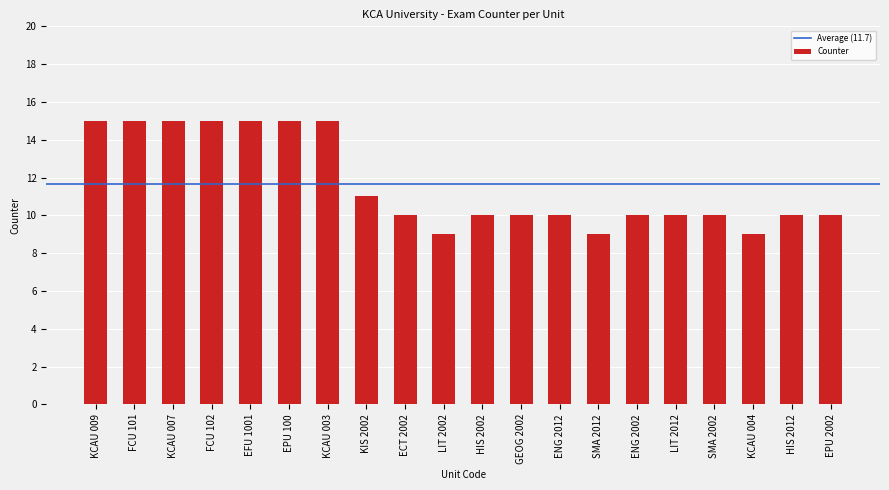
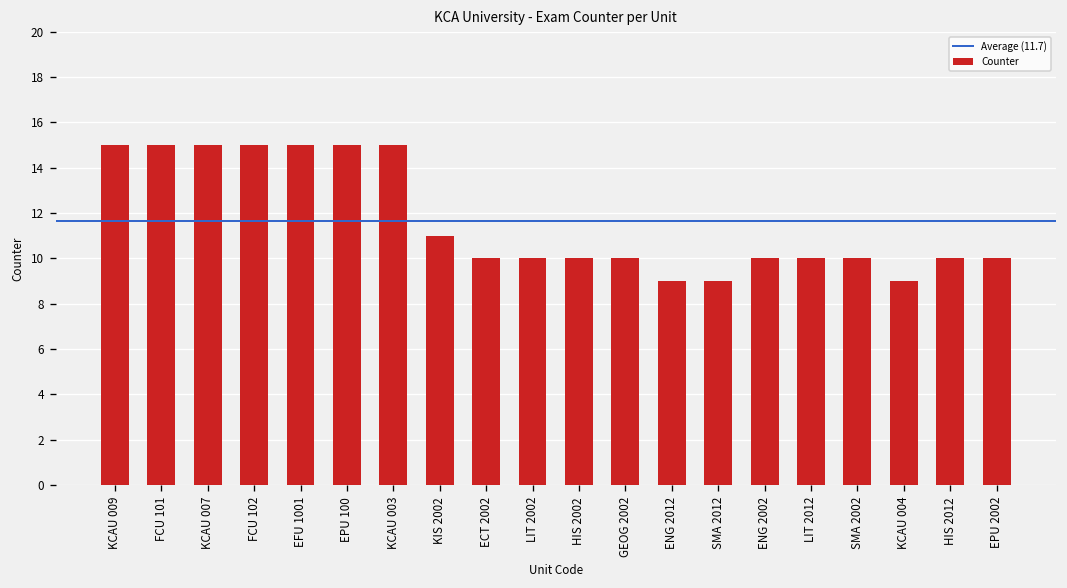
  {
    "KCAU 009": 15,
    "FCU 101": 15,
    "KCAU 007": 15,
    "FCU 102": 15,
    "EFU 1001": 15,
    "EPU 100": 15,
    "KCAU 003": 15,
    "KIS 2002": 11,
    "ECT 2002": 10,
-   "LIT 2002": 9,
+   "LIT 2002": 10,
    "HIS 2002": 10,
    "GEOG 2002": 10,
-   "ENG 2012": 10,
+   "ENG 2012": 9,
    "SMA 2012": 9,
    "ENG 2002": 10,
    "LIT 2012": 10,
    "SMA 2002": 10,
    "KCAU 004": 9,
    "HIS 2012": 10,
    "EPU 2002": 10
  }
